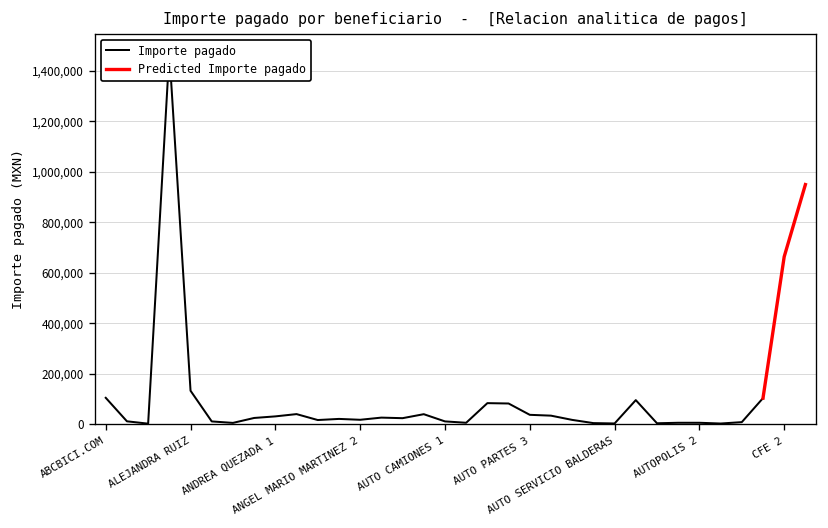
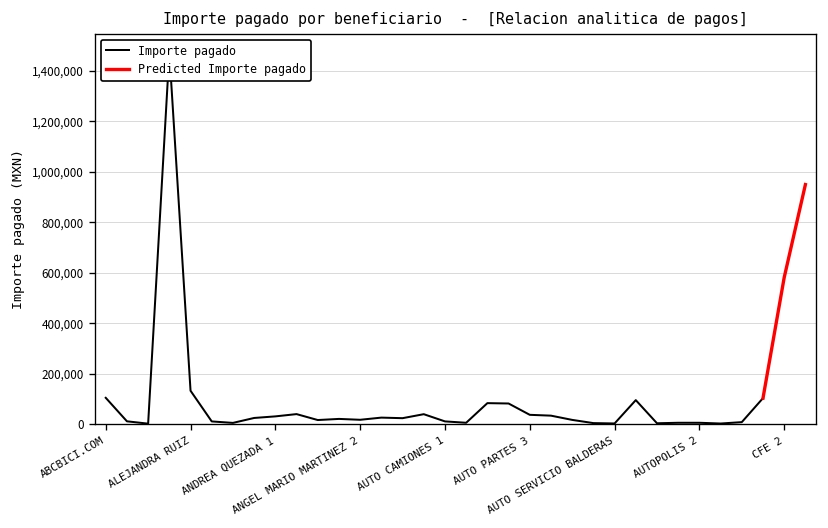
  {
    "Importe pagado": {
      "ABCBICI.COM": "100,000",
      "ALEJANDRA RUIZ": "130,000",
      "ANDREA QUEZADA 1": "30,000",
      "ANGEL MARIO MARTINEZ 2": "20,000",
      "AUTO CAMIONES 1": "10,000",
      "AUTO PARTES 3": "40,000",
      "AUTO SERVICIO BALDERAS": "0",
      "AUTOPOLIS 2": "0"
    },
    "Predicted Importe pagado": {
-     "CFE 2": "660,000"
+     "CFE 2": "580,000"
    }
  }
